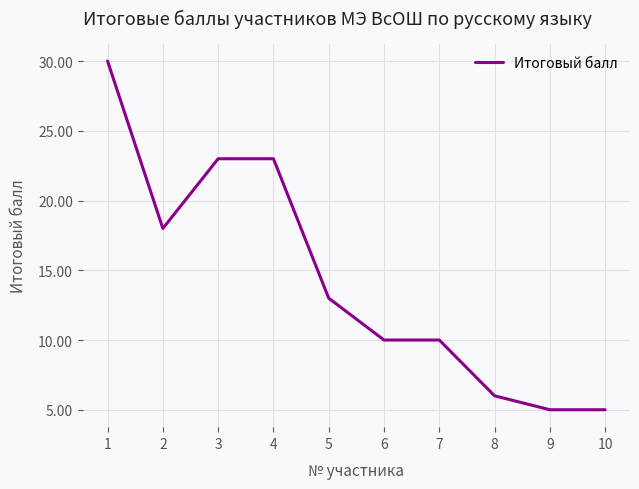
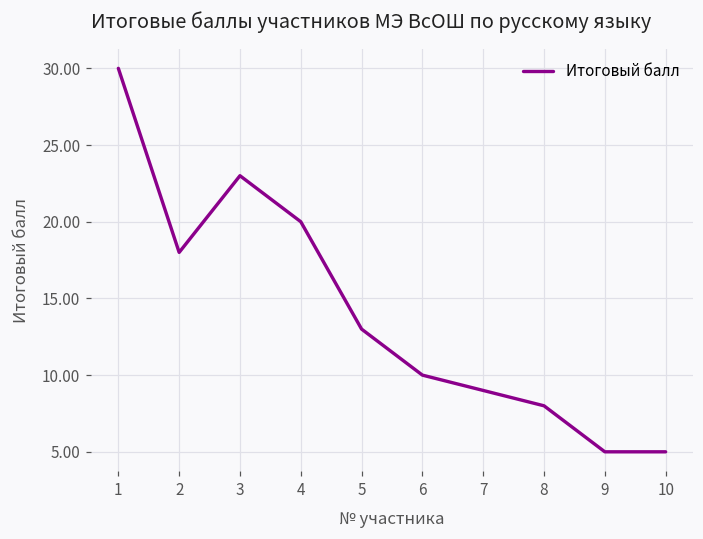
  {
    "1": 30,
    "2": 18,
    "3": 23,
-   "4": 23,
+   "4": 20,
    "5": 13,
    "6": 10,
-   "7": 10,
-   "8": 6,
+   "7": 9,
+   "8": 8,
    "9": 5,
    "10": 5
  }
